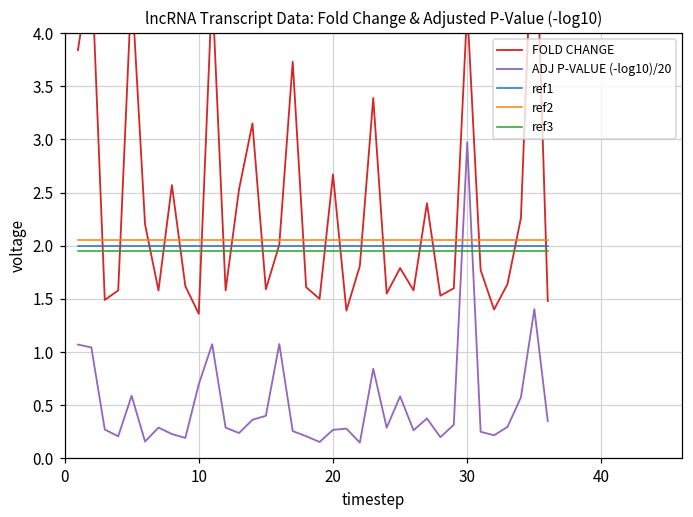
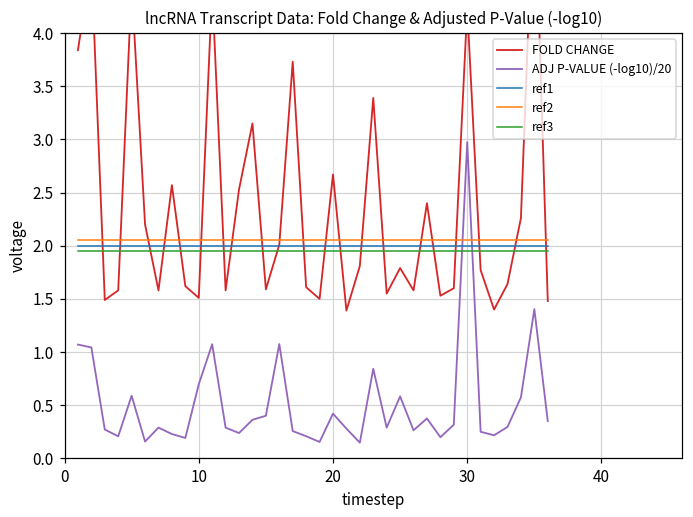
  {
    "FOLD CHANGE": {
-     "10": 1.4,
+     "10": 1.5,
      "20": 2.7
    },
    "ADJ P-VALUE (-log10)/20": {
      "10": 0.7,
-     "20": 0.3,
+     "20": 0.4,
      "30": 3.0
    },
    "ref1": {
      "10": 2.0,
      "20": 2.0,
      "30": 2.0
    },
    "ref2": {
      "10": 2.1,
      "20": 2.1,
      "30": 2.1
    },
    "ref3": {
      "10": 2.0,
      "20": 2.0,
      "30": 2.0
    }
  }
